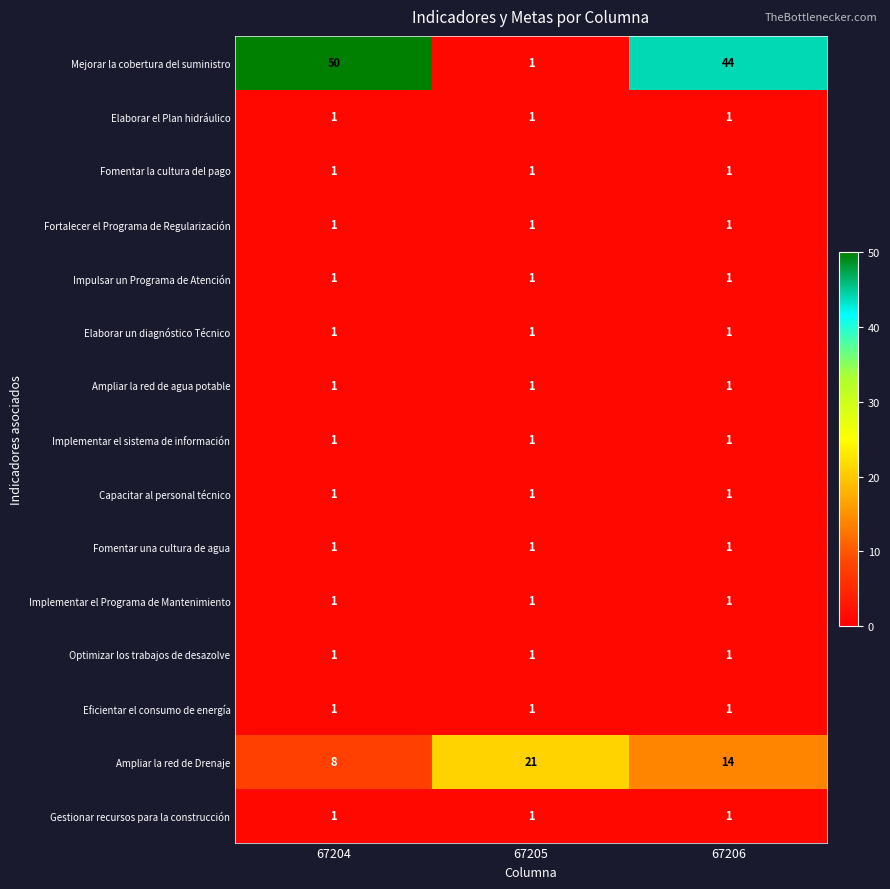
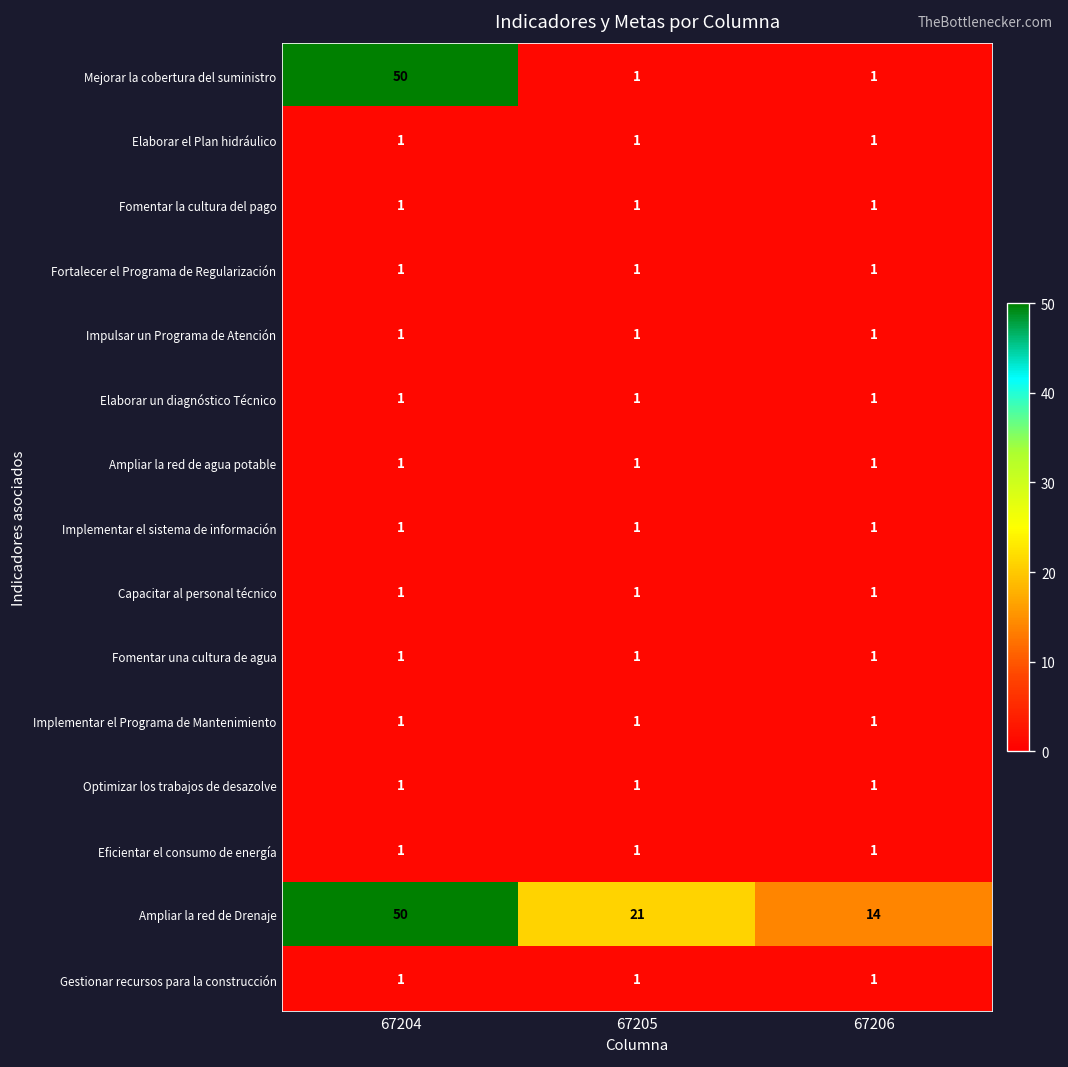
  {
    "Mejorar la cobertura del suministro": {
      "67204": 50,
      "67205": 1,
-     "67206": 44
+     "67206": 1
    },
    "Elaborar el Plan hidráulico": {
      "67204": 1,
      "67205": 1,
      "67206": 1
    },
    "Fomentar la cultura del pago": {
      "67204": 1,
      "67205": 1,
      "67206": 1
    },
    "Fortalecer el Programa de Regularización": {
      "67204": 1,
      "67205": 1,
      "67206": 1
    },
    "Impulsar un Programa de Atención": {
      "67204": 1,
      "67205": 1,
      "67206": 1
    },
    "Elaborar un diagnóstico Técnico": {
      "67204": 1,
      "67205": 1,
      "67206": 1
    },
    "Ampliar la red de agua potable": {
      "67204": 1,
      "67205": 1,
      "67206": 1
    },
    "Implementar el sistema de información": {
      "67204": 1,
      "67205": 1,
      "67206": 1
    },
    "Capacitar al personal técnico": {
      "67204": 1,
      "67205": 1,
      "67206": 1
    },
    "Fomentar una cultura de agua": {
      "67204": 1,
      "67205": 1,
      "67206": 1
    },
    "Implementar el Programa de Mantenimiento": {
      "67204": 1,
      "67205": 1,
      "67206": 1
    },
    "Optimizar los trabajos de desazolve": {
      "67204": 1,
      "67205": 1,
      "67206": 1
    },
    "Eficientar el consumo de energía": {
      "67204": 1,
      "67205": 1,
      "67206": 1
    },
    "Ampliar la red de Drenaje": {
-     "67204": 8,
+     "67204": 50,
      "67205": 21,
      "67206": 14
    },
    "Gestionar recursos para la construcción": {
      "67204": 1,
      "67205": 1,
      "67206": 1
    }
  }
